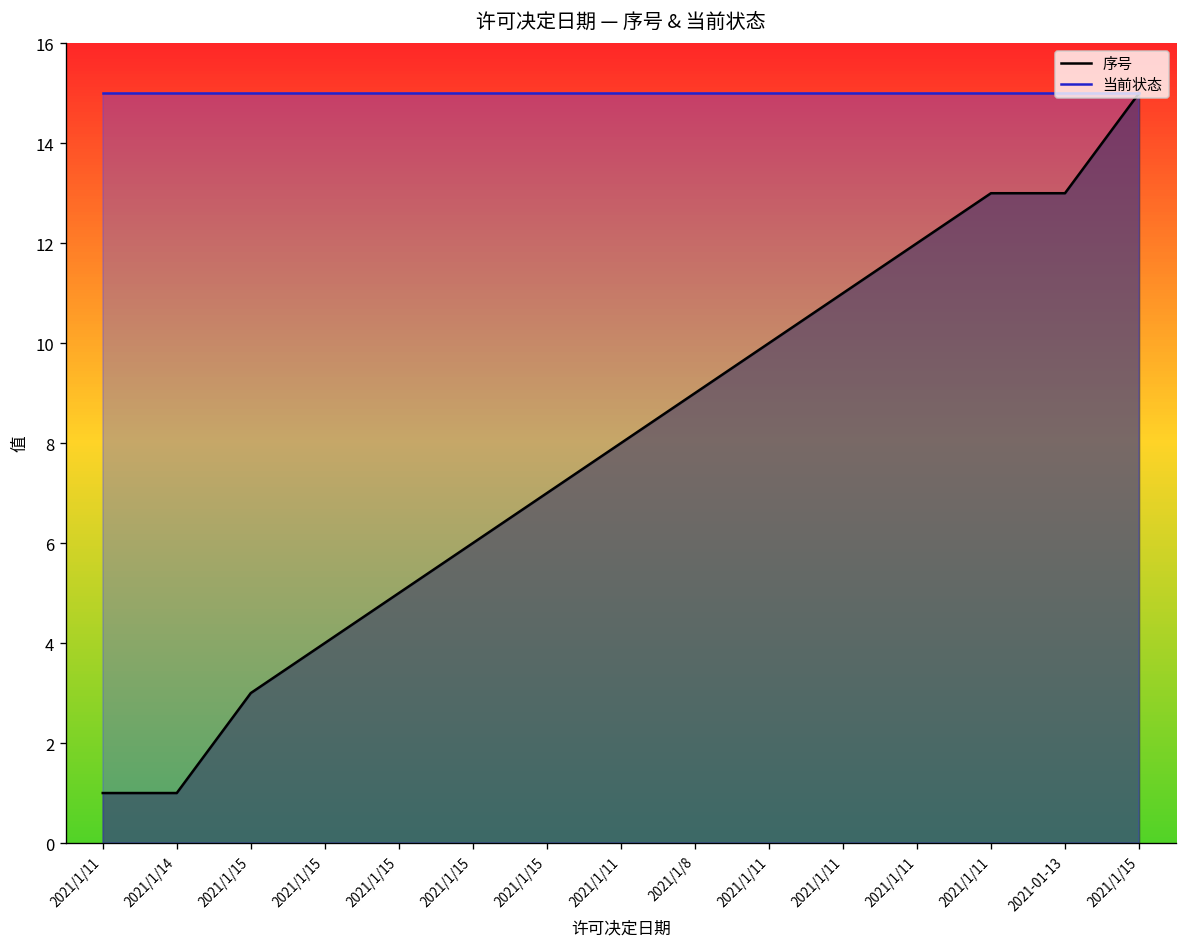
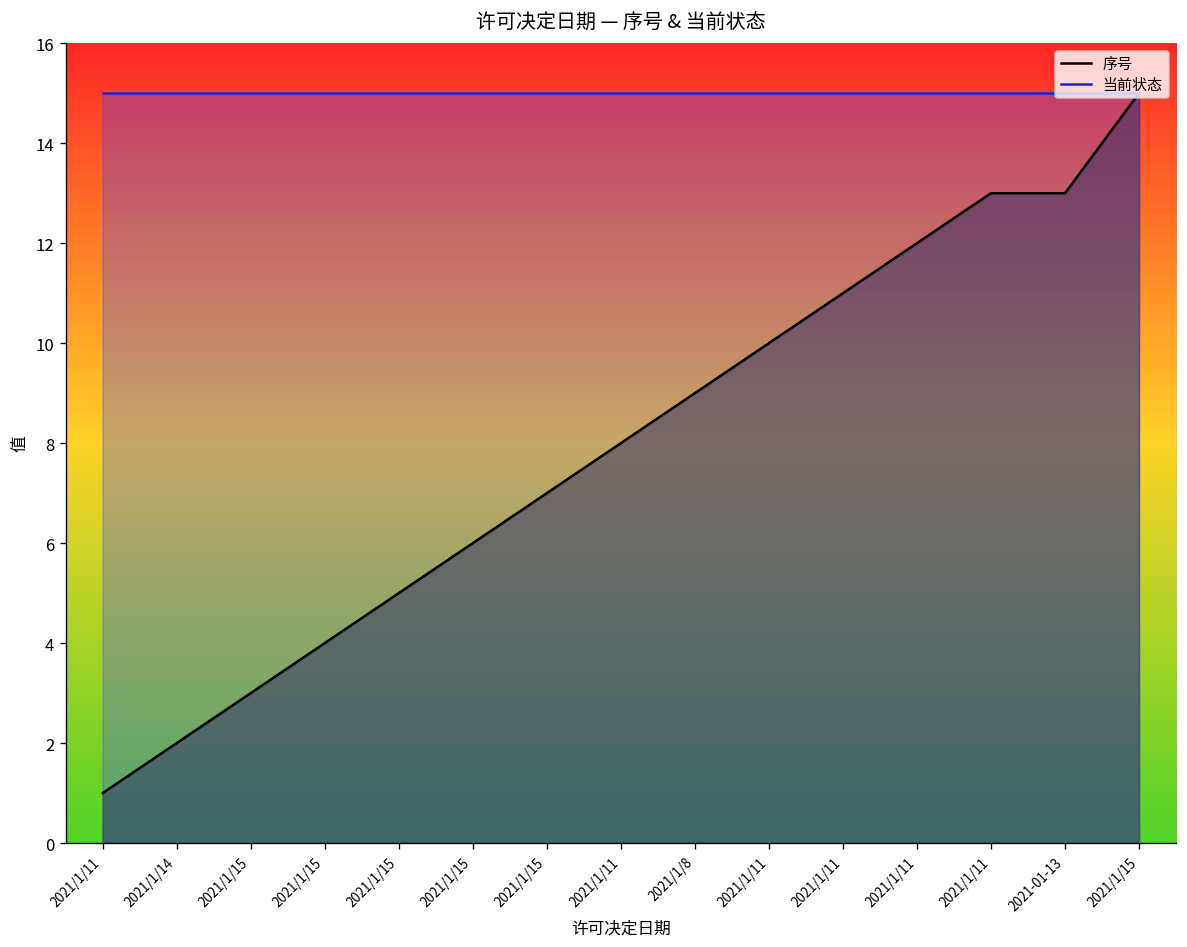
  {
    "序号": {
-     "2021/1/14": 1,
+     "2021/1/14": 2,
      "2021/1/8": 9,
      "2021-01-13": 13
    }
  }
